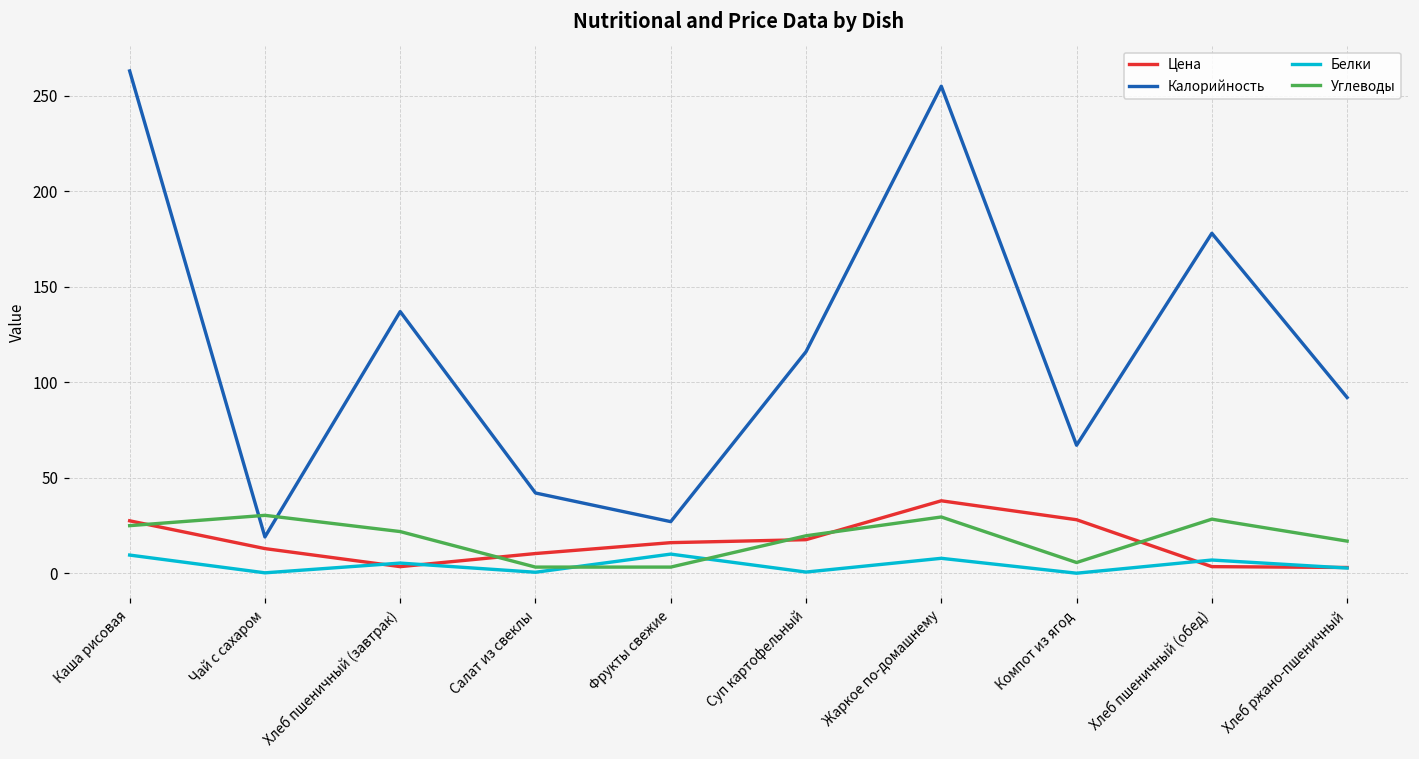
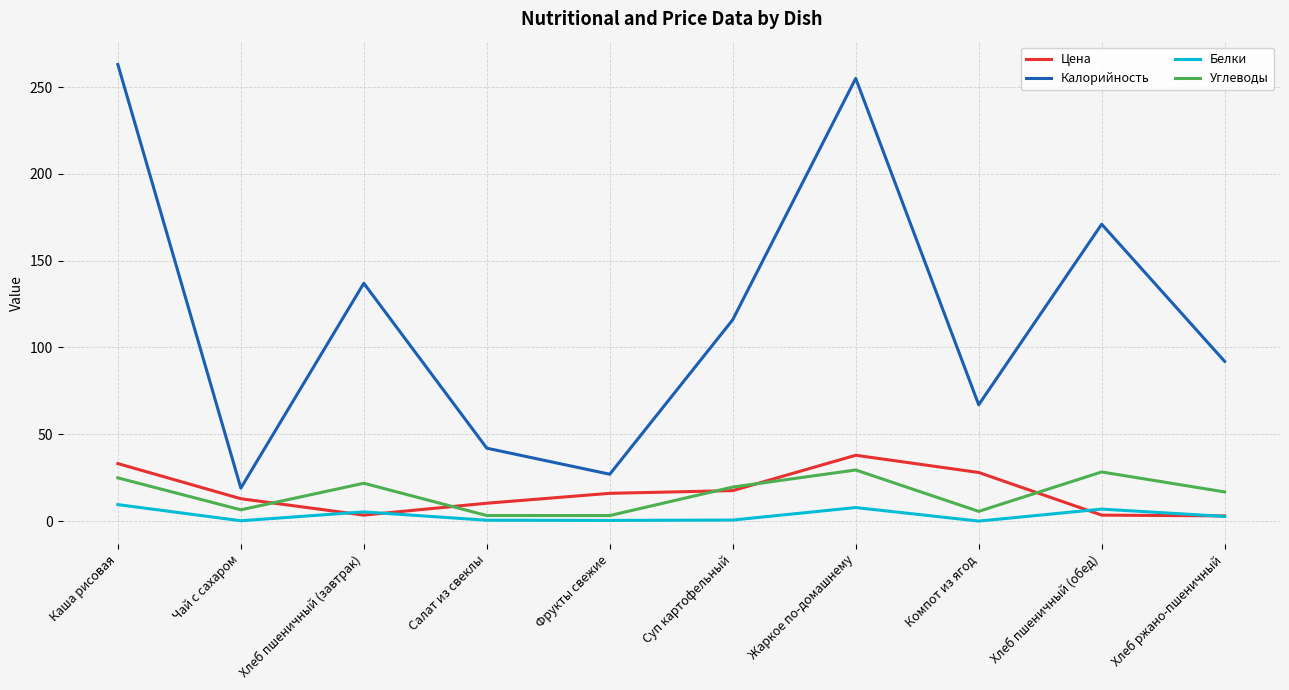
  {
    "Цена": {
-     "Каша рисовая": 27,
+     "Каша рисовая": 33,
      "Чай с сахаром": 13,
      "Хлеб пшеничный (завтрак)": 3,
      "Салат из свеклы": 10,
      "Фрукты свежие": 16,
      "Суп картофельный": 18,
      "Жаркое по-домашнему": 38,
      "Компот из ягод": 28,
      "Хлеб пшеничный (обед)": 3
    },
    "Калорийность": {
      "Каша рисовая": 263,
      "Чай с сахаром": 19,
      "Хлеб пшеничный (завтрак)": 137,
      "Салат из свеклы": 42,
      "Фрукты свежие": 27,
      "Суп картофельный": 116,
      "Жаркое по-домашнему": 255,
      "Компот из ягод": 67,
-     "Хлеб пшеничный (обед)": 178,
+     "Хлеб пшеничный (обед)": 171,
      "Хлеб ржано-пшеничный": 92
    },
    "Белки": {
      "Каша рисовая": 10,
      "Чай с сахаром": 0,
      "Хлеб пшеничный (завтрак)": 5,
      "Салат из свеклы": 1,
-     "Фрукты свежие": 10,
+     "Фрукты свежие": 0,
      "Суп картофельный": 1,
      "Жаркое по-домашнему": 8,
      "Компот из ягод": 0,
      "Хлеб пшеничный (обед)": 7
    },
    "Углеводы": {
      "Каша рисовая": 25,
-     "Чай с сахаром": 30,
+     "Чай с сахаром": 7,
      "Хлеб пшеничный (завтрак)": 22,
      "Салат из свеклы": 3,
      "Фрукты свежие": 3,
      "Суп картофельный": 20,
      "Жаркое по-домашнему": 29,
      "Компот из ягод": 6,
      "Хлеб пшеничный (обед)": 28,
      "Хлеб ржано-пшеничный": 17
    }
  }
